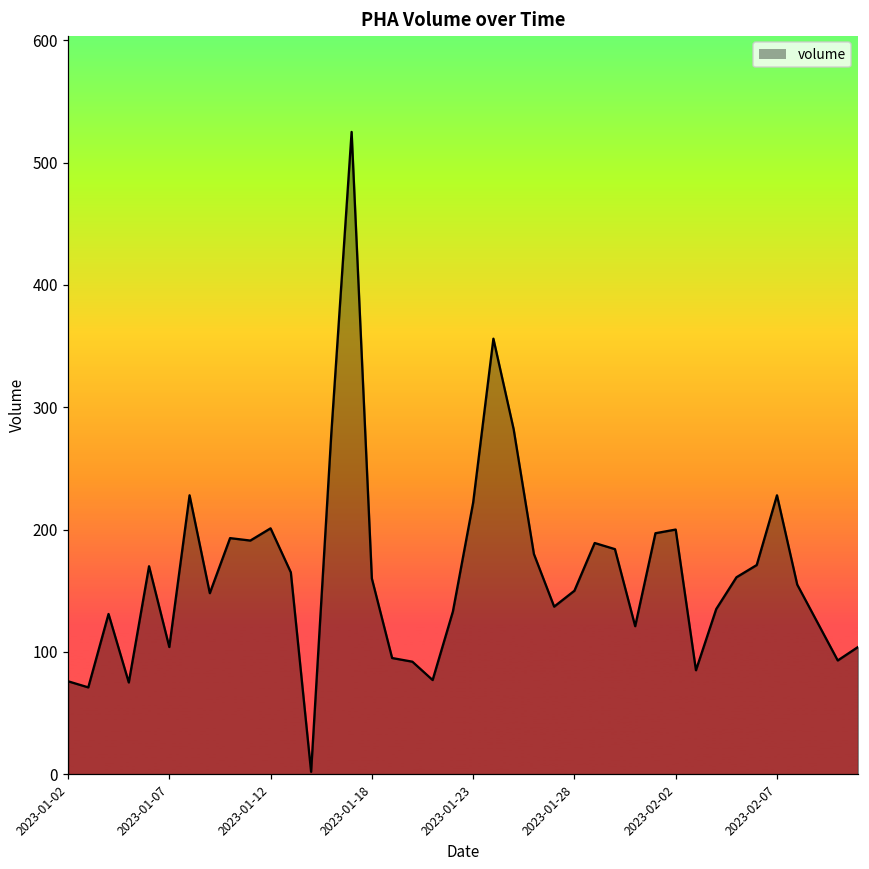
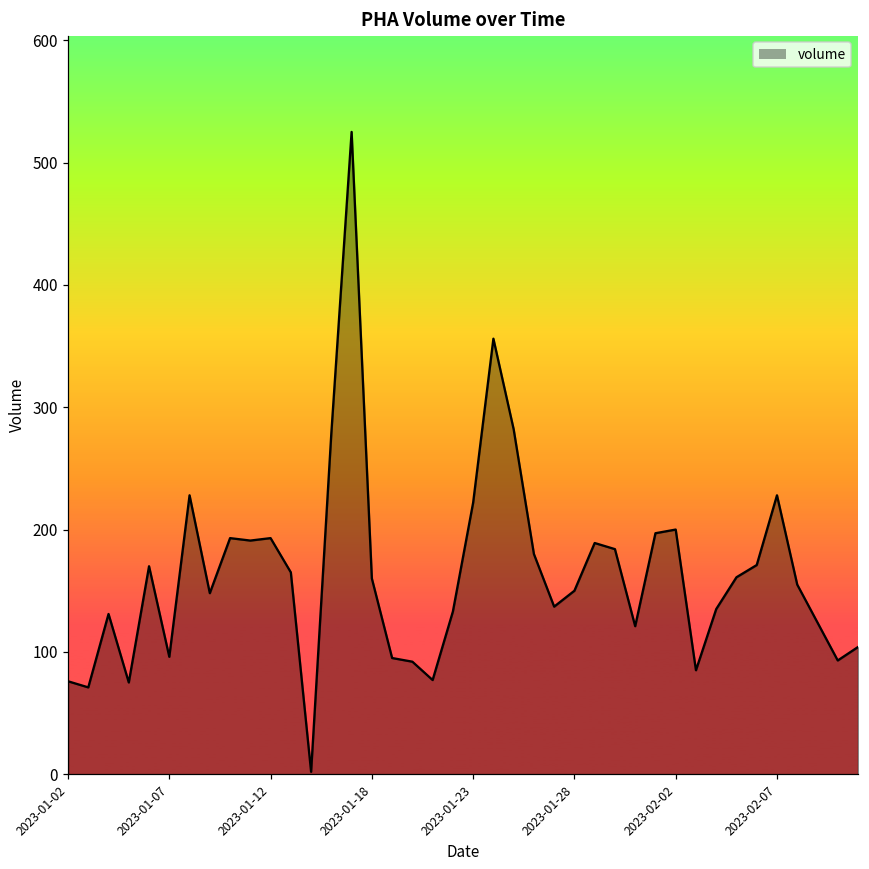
  {
    "2023-01-02": 76,
-   "2023-01-07": 104,
-   "2023-01-12": 201,
+   "2023-01-07": 96,
+   "2023-01-12": 193,
    "2023-01-18": 160,
    "2023-01-23": 222,
    "2023-01-28": 150,
    "2023-02-02": 200,
    "2023-02-07": 228
  }
